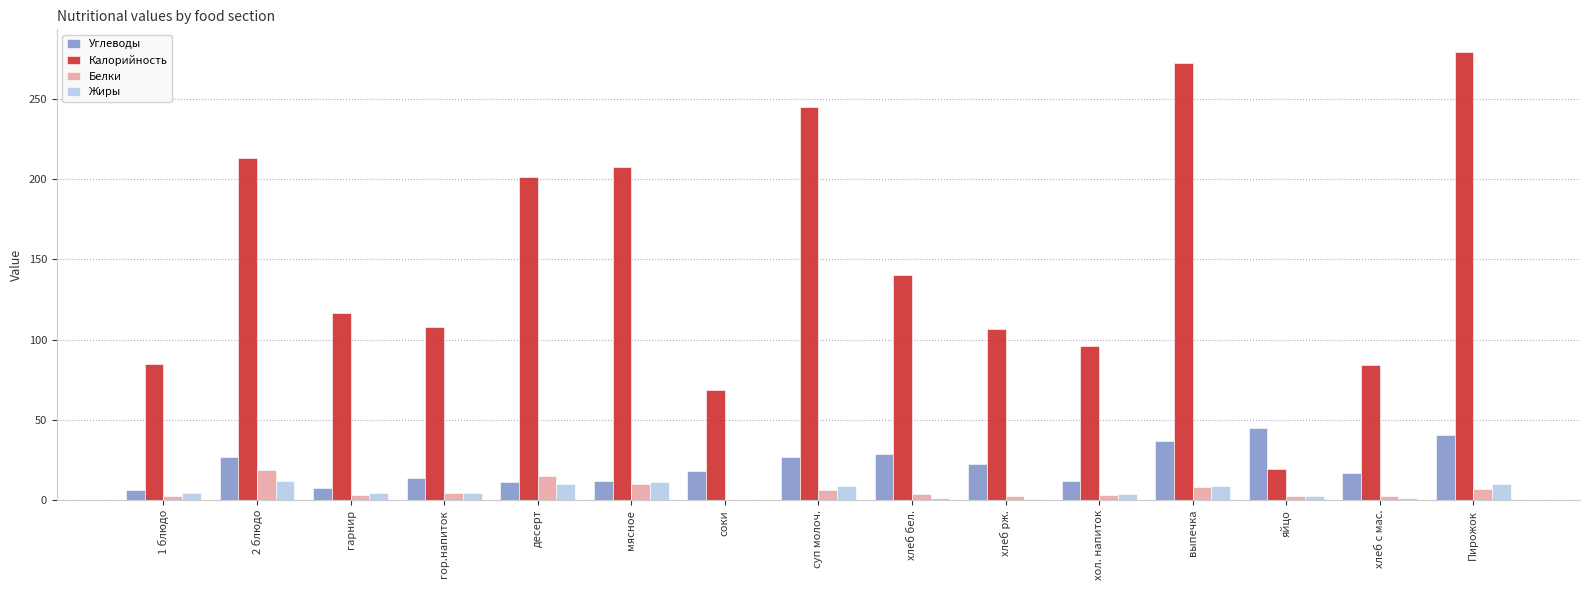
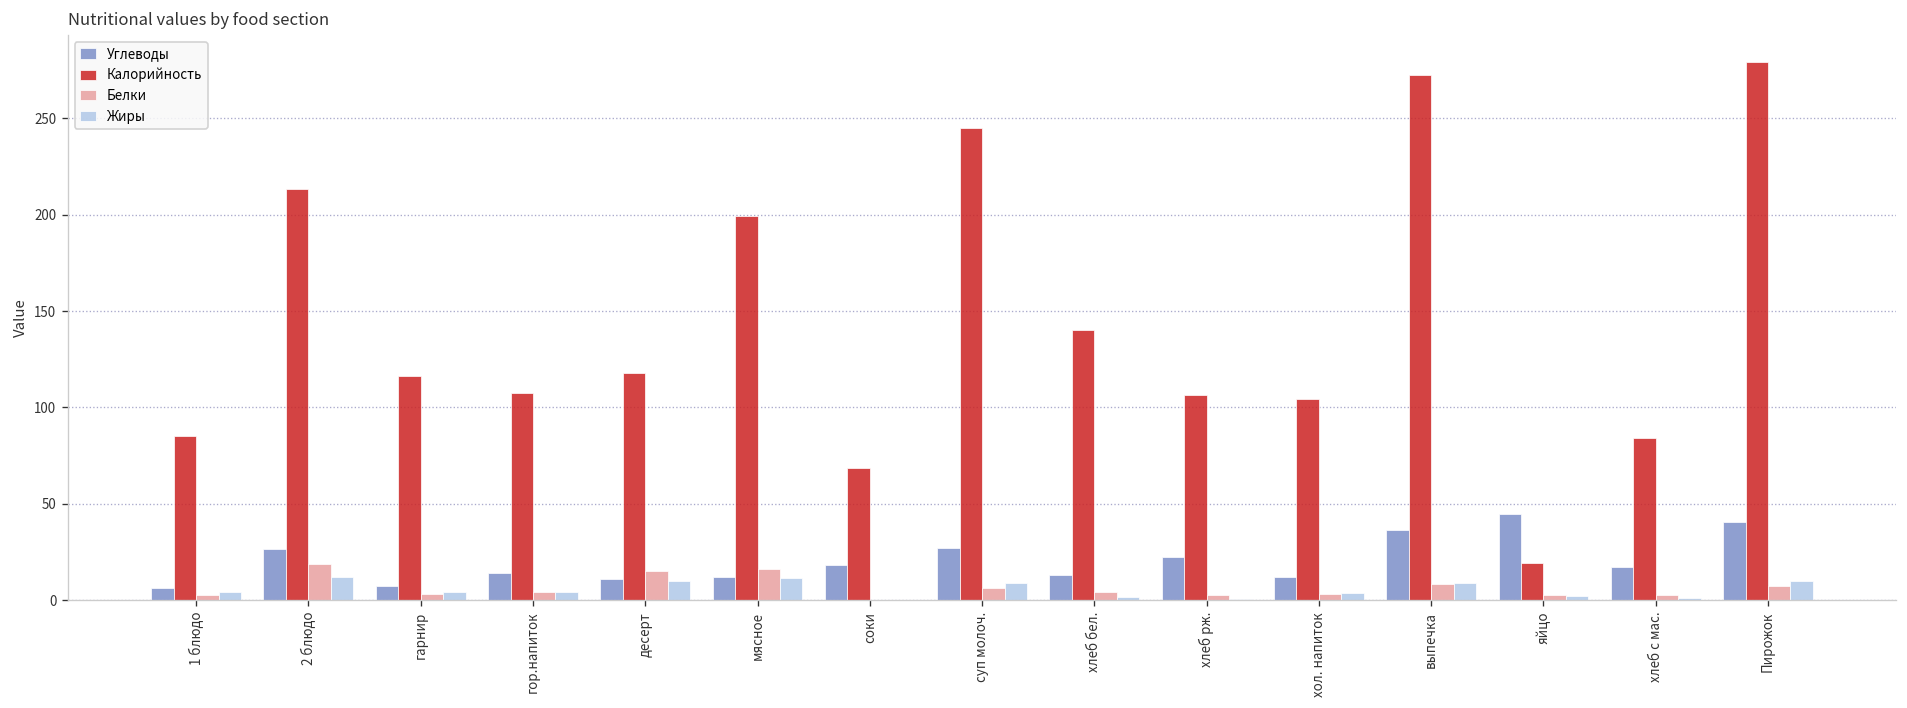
  {
    "Углеводы": {
      "1 блюдо": 6,
      "2 блюдо": 27,
      "гарнир": 8,
      "гор.напиток": 14,
      "десерт": 11,
      "мясное": 12,
      "соки": 18,
      "суп молоч.": 27,
-     "хлеб бел.": 29,
+     "хлеб бел.": 13,
      "хлеб рж.": 22,
      "хол. напиток": 12,
      "выпечка": 37,
      "яйцо": 45,
      "хлеб с мас.": 17,
      "Пирожок": 41
    },
    "Калорийность": {
      "1 блюдо": 85,
      "2 блюдо": 213,
      "гарнир": 116,
      "гор.напиток": 108,
-     "десерт": 201,
-     "мясное": 207,
+     "десерт": 118,
+     "мясное": 199,
      "соки": 69,
      "суп молоч.": 245,
      "хлеб бел.": 140,
      "хлеб рж.": 107,
-     "хол. напиток": 96,
+     "хол. напиток": 104,
      "выпечка": 272,
      "яйцо": 19,
      "хлеб с мас.": 84,
      "Пирожок": 279
    },
    "Белки": {
      "1 блюдо": 3,
      "2 блюдо": 19,
      "гарнир": 3,
      "гор.напиток": 4,
      "десерт": 15,
-     "мясное": 10,
+     "мясное": 16,
      "суп молоч.": 6,
      "хлеб бел.": 4,
      "хлеб рж.": 3,
      "хол. напиток": 3,
      "выпечка": 8,
      "яйцо": 3,
      "хлеб с мас.": 3,
      "Пирожок": 7
    },
    "Жиры": {
      "1 блюдо": 4,
      "2 блюдо": 12,
      "гарнир": 4,
      "гор.напиток": 4,
      "десерт": 10,
      "мясное": 12,
      "соки": 0,
      "суп молоч.": 9,
      "хлеб бел.": 2,
      "хол. напиток": 4,
      "выпечка": 9,
      "яйцо": 2,
      "Пирожок": 10
    }
  }
